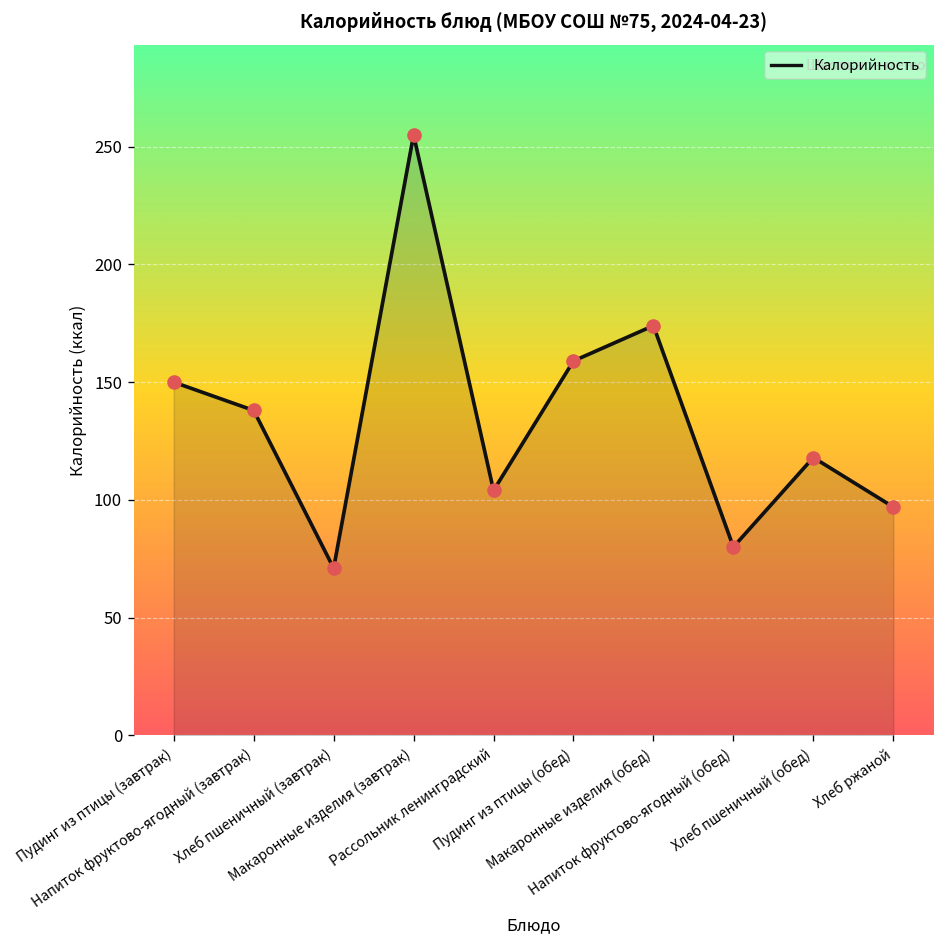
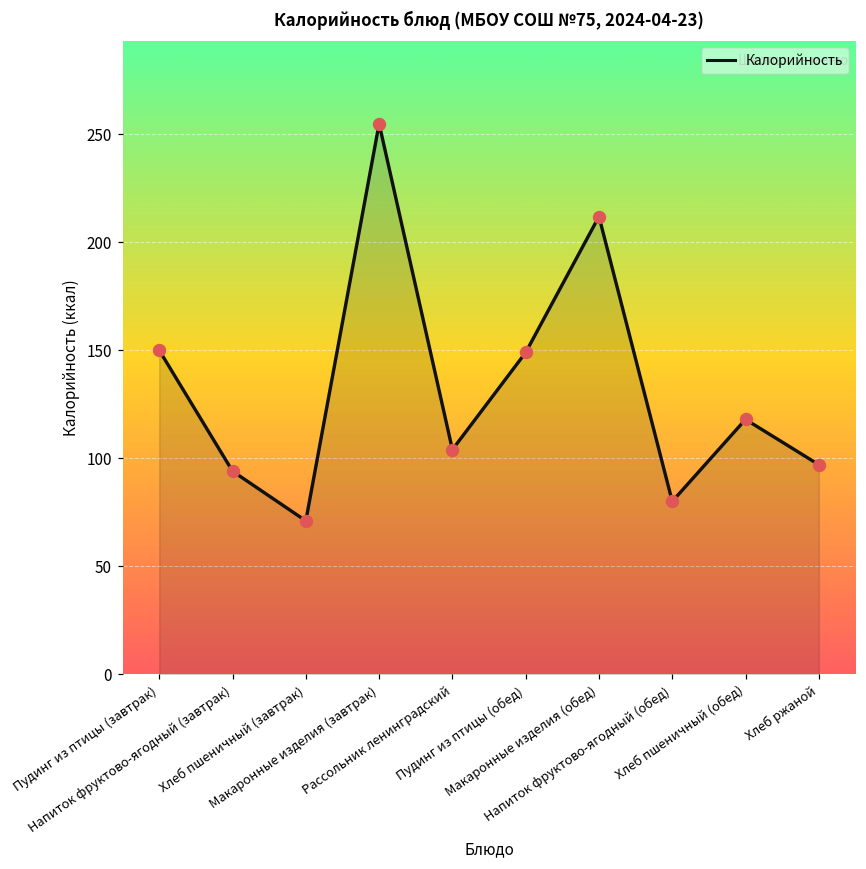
  {
    "Пудинг из птицы (завтрак)": 150,
-   "Напиток фруктово-ягодный (завтрак)": 138,
+   "Напиток фруктово-ягодный (завтрак)": 94,
    "Хлеб пшеничный (завтрак)": 71,
    "Макаронные изделия (завтрак)": 255,
    "Рассольник ленинградский": 104,
-   "Пудинг из птицы (обед)": 159,
-   "Макаронные изделия (обед)": 174,
+   "Пудинг из птицы (обед)": 149,
+   "Макаронные изделия (обед)": 212,
    "Напиток фруктово-ягодный (обед)": 80,
    "Хлеб пшеничный (обед)": 118,
    "Хлеб ржаной": 97
  }
